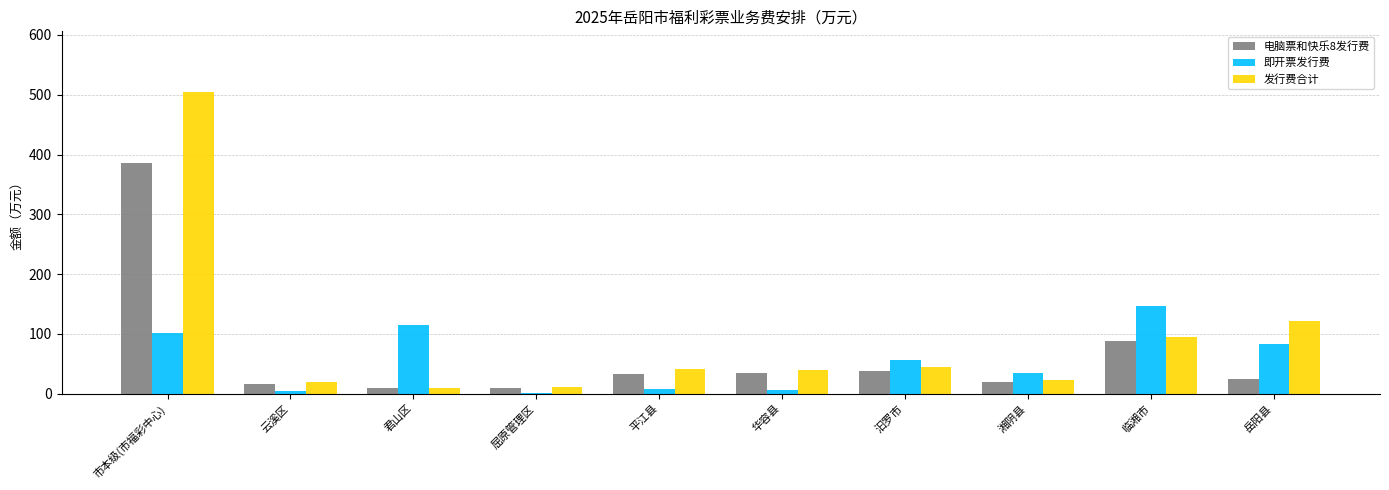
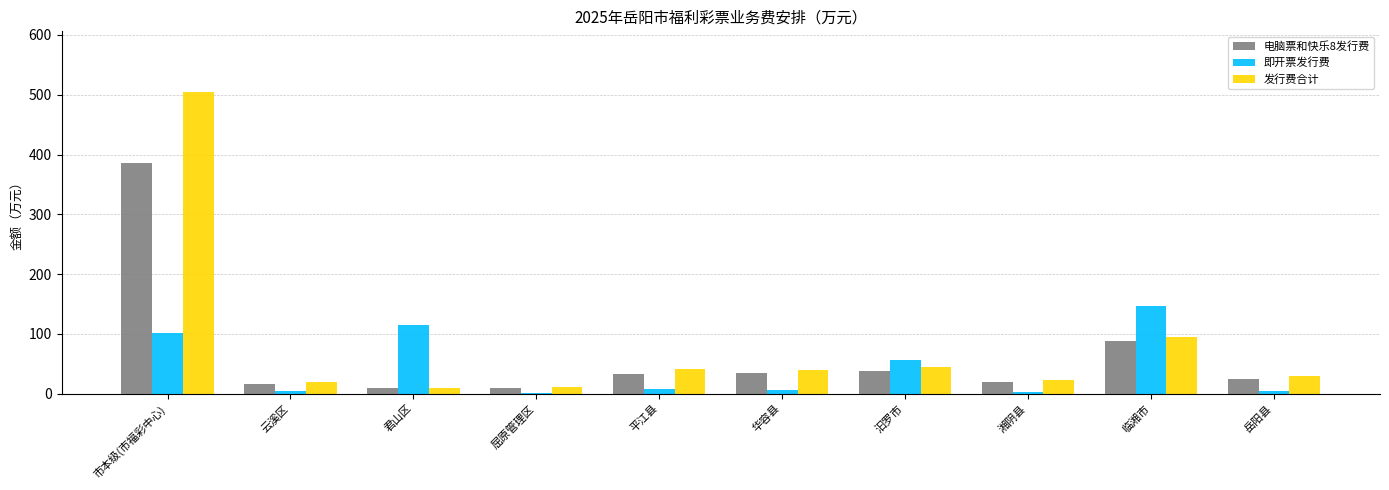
  {
    "电脑票和快乐8发行费": {
      "市本级(市福彩中心)": 390,
      "云溪区": 20,
      "君山区": 10,
      "屈原管理区": 10,
      "平江县": 30,
      "华容县": 30,
      "汩罗市": 40,
      "湘阴县": 20,
      "临湘市": 90,
      "岳阳县": 30
    },
    "即开票发行费": {
      "市本级(市福彩中心)": 100,
      "君山区": 110,
      "平江县": 10,
      "华容县": 10,
      "汩罗市": 60,
-     "湘阴县": 30,
+     "湘阴县": 0,
      "临湘市": 150,
-     "岳阳县": 80
+     "岳阳县": 0
    },
    "发行费合计": {
      "市本级(市福彩中心)": 510,
      "云溪区": 20,
      "君山区": 10,
      "屈原管理区": 10,
      "平江县": 40,
      "华容县": 40,
      "汩罗市": 40,
      "湘阴县": 20,
      "临湘市": 100,
-     "岳阳县": 120
+     "岳阳县": 30
    }
  }
